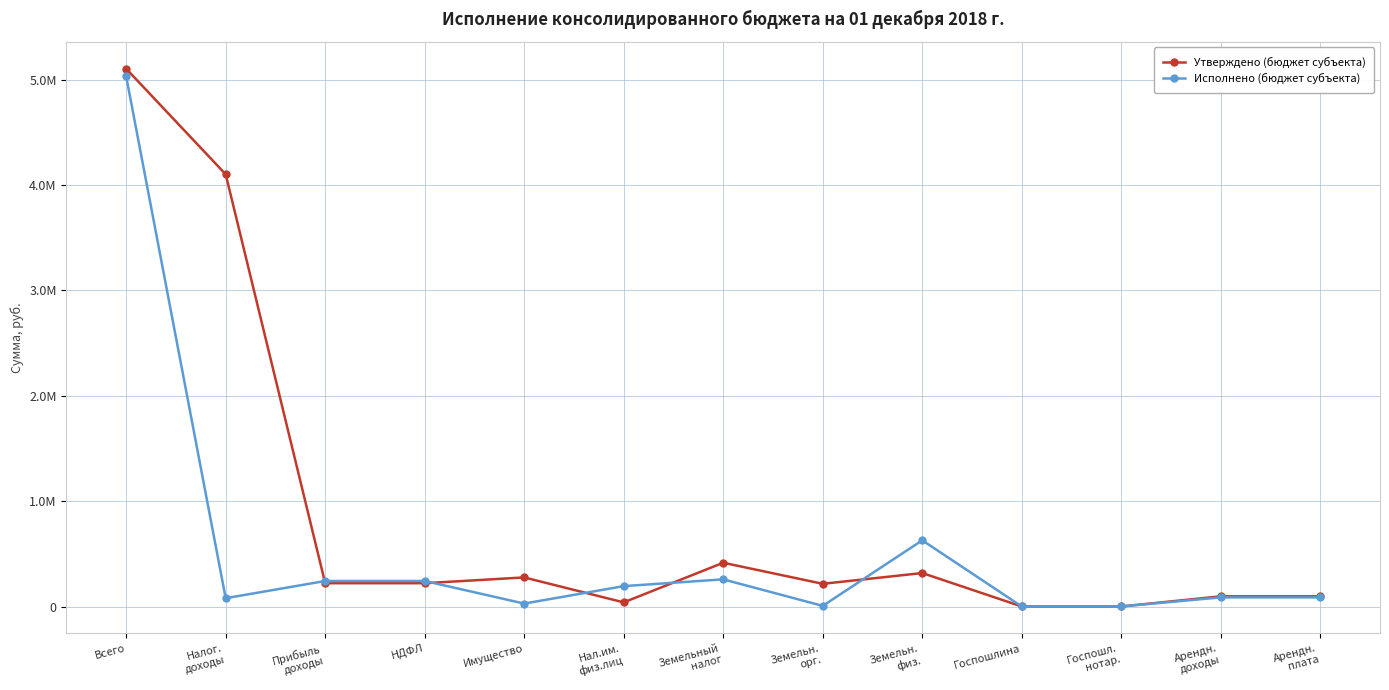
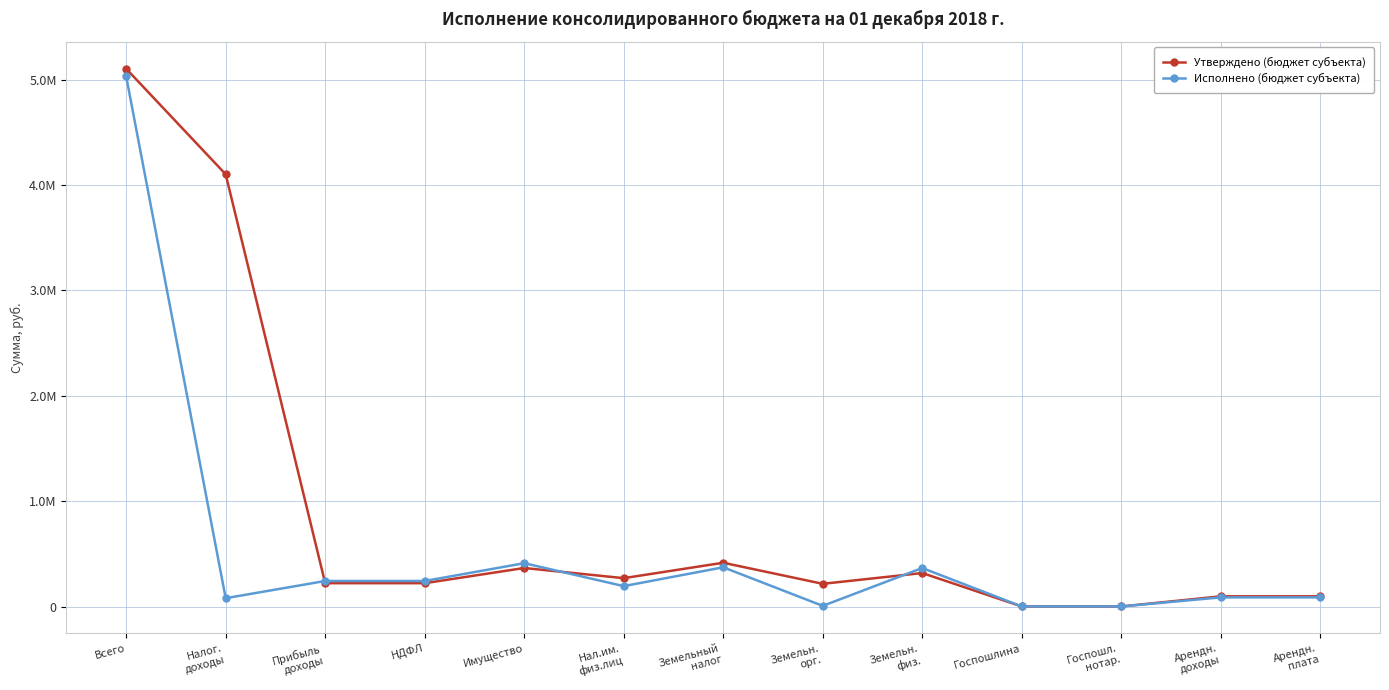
  {
    "Утверждено (бюджет субъекта)": {
      "Всего": 5100000,
      "Налог. доходы": 4100000,
-     "Имущество": 280000,
-     "Нал.им. физ.лиц": 40000,
+     "Имущество": 370000,
+     "Нал.им. физ.лиц": 270000,
      "Земельный налог": 420000,
      "Земельн. орг.": 220000,
      "Земельн. физ.": 320000
    },
    "Исполнено (бюджет субъекта)": {
      "Всего": 5030000,
      "Налог. доходы": 80000,
-     "Имущество": 30000,
+     "Имущество": 410000,
      "Нал.им. физ.лиц": 190000,
-     "Земельный налог": 260000,
+     "Земельный налог": 370000,
      "Земельн. орг.": 10000,
-     "Земельн. физ.": 630000
+     "Земельн. физ.": 370000
    }
  }
